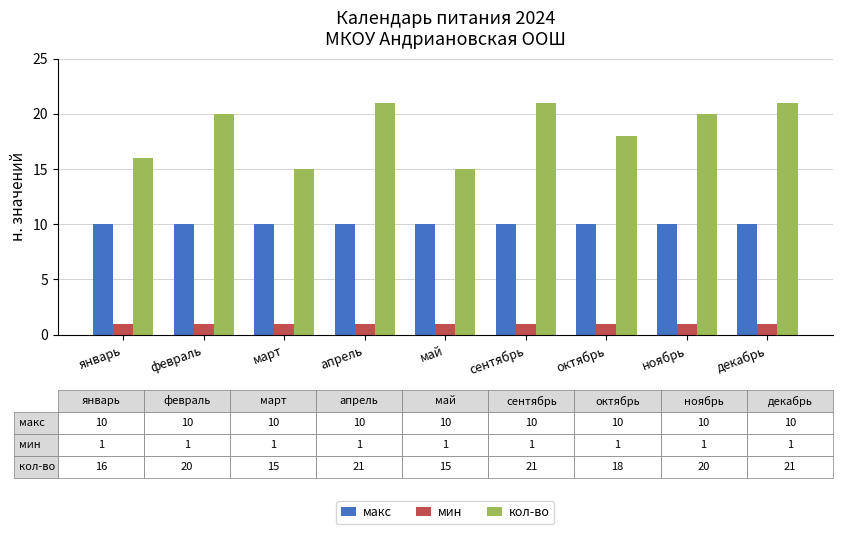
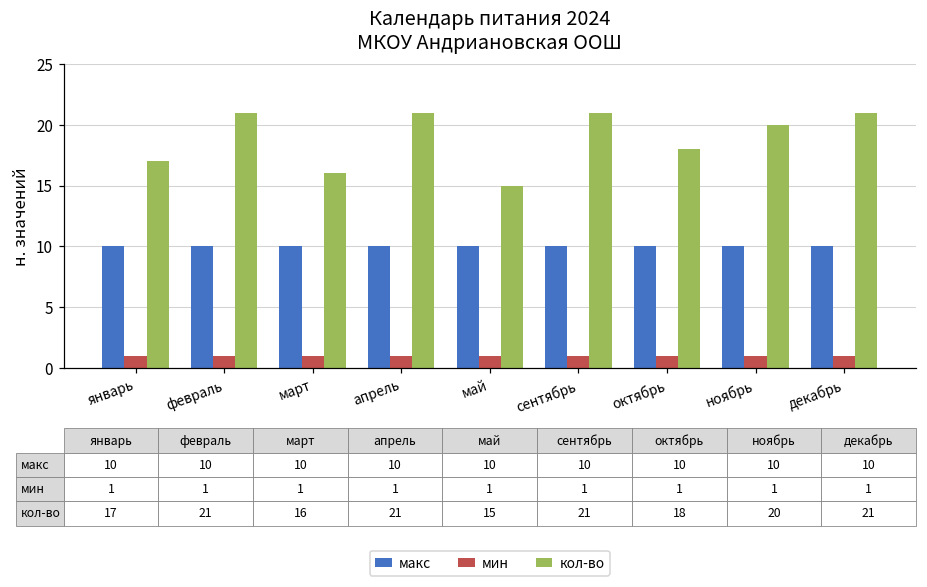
  {
    "макс": {
      "январь": 10.0,
      "февраль": 10.0,
      "март": 10.0,
      "апрель": 10.0,
      "май": 10.0,
      "сентябрь": 10.0,
      "октябрь": 10.0,
      "ноябрь": 10.0,
      "декабрь": 10.0
    },
    "мин": {
      "январь": 1.0,
      "февраль": 1.0,
      "март": 1.0,
      "апрель": 1.0,
      "май": 1.0,
      "сентябрь": 1.0,
      "октябрь": 1.0,
      "ноябрь": 1.0,
      "декабрь": 1.0
    },
    "кол-во": {
-     "январь": 16,
-     "февраль": 20,
-     "март": 15
+     "январь": 17,
+     "февраль": 21,
+     "март": 16
    }
  }
